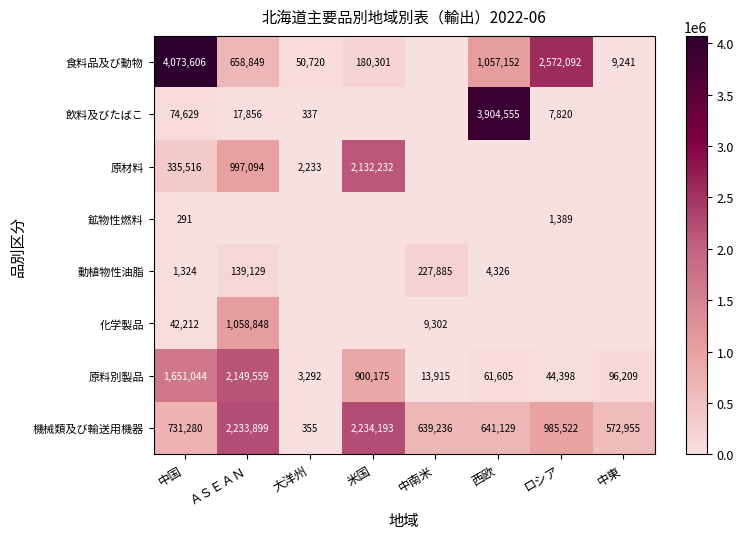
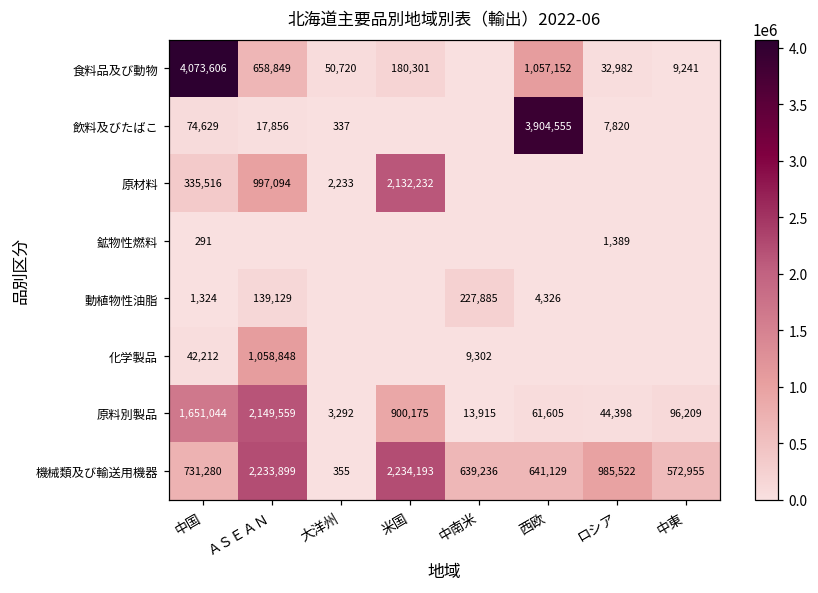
  {
    "食料品及び動物": {
      "中国": "4,073,606",
      "ＡＳＥＡＮ": "658,849",
      "大洋州": "50,720",
      "米国": "180,301",
      "西欧": "1,057,152",
-     "ロシア": "2,572,092",
+     "ロシア": "32,982",
      "中東": "9,241"
    },
    "飲料及びたばこ": {
      "中国": "74,629",
      "ＡＳＥＡＮ": "17,856",
      "大洋州": "337",
      "西欧": "3,904,555",
      "ロシア": "7,820"
    },
    "原材料": {
      "中国": "335,516",
      "ＡＳＥＡＮ": "997,094",
      "大洋州": "2,233",
      "米国": "2,132,232"
    },
    "鉱物性燃料": {
      "中国": "291",
      "ロシア": "1,389"
    },
    "動植物性油脂": {
      "中国": "1,324",
      "ＡＳＥＡＮ": "139,129",
      "中南米": "227,885",
      "西欧": "4,326"
    },
    "化学製品": {
      "中国": "42,212",
      "ＡＳＥＡＮ": "1,058,848",
      "中南米": "9,302"
    },
    "原料別製品": {
      "中国": "1,651,044",
      "ＡＳＥＡＮ": "2,149,559",
      "大洋州": "3,292",
      "米国": "900,175",
      "中南米": "13,915",
      "西欧": "61,605",
      "ロシア": "44,398",
      "中東": "96,209"
    },
    "機械類及び輸送用機器": {
      "中国": "731,280",
      "ＡＳＥＡＮ": "2,233,899",
      "大洋州": "355",
      "米国": "2,234,193",
      "中南米": "639,236",
      "西欧": "641,129",
      "ロシア": "985,522",
      "中東": "572,955"
    }
  }
